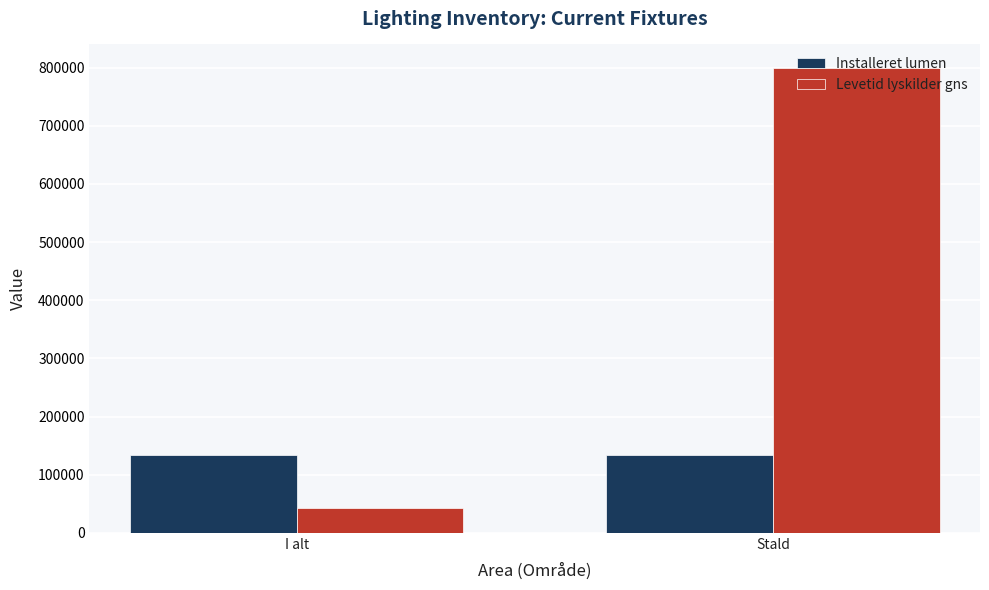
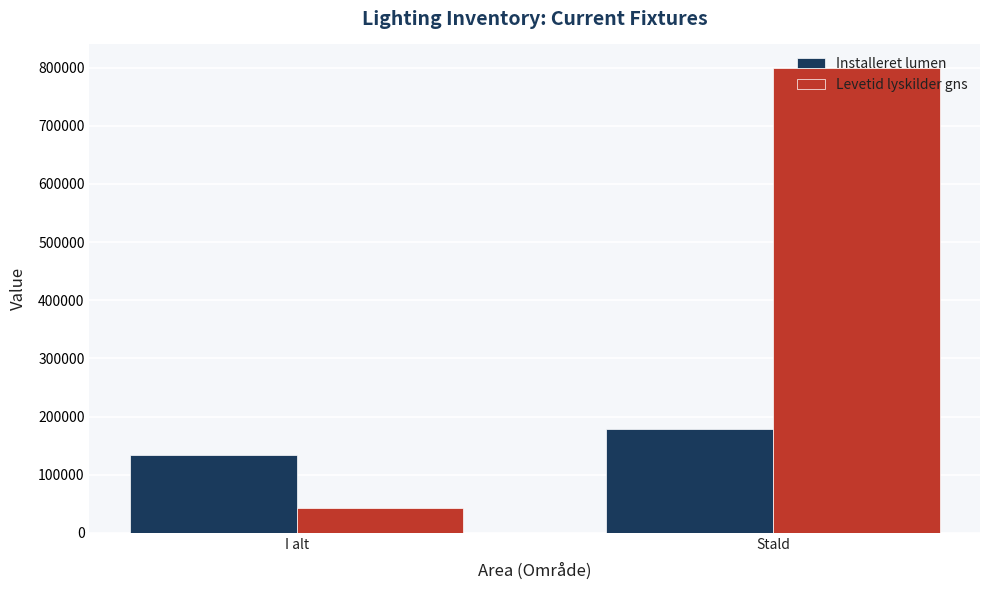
  {
    "Installeret lumen": {
      "I alt": 130000,
-     "Stald": 130000
+     "Stald": 180000
    },
    "Levetid lyskilder gns": {
      "I alt": 40000,
      "Stald": 800000
    }
  }
